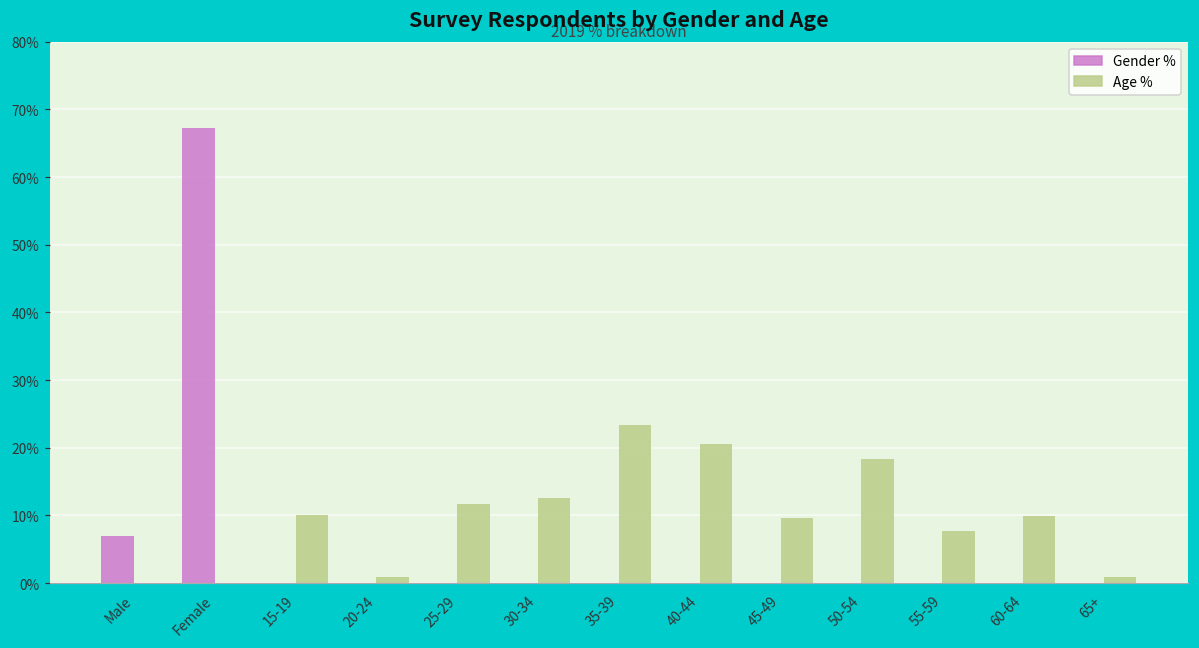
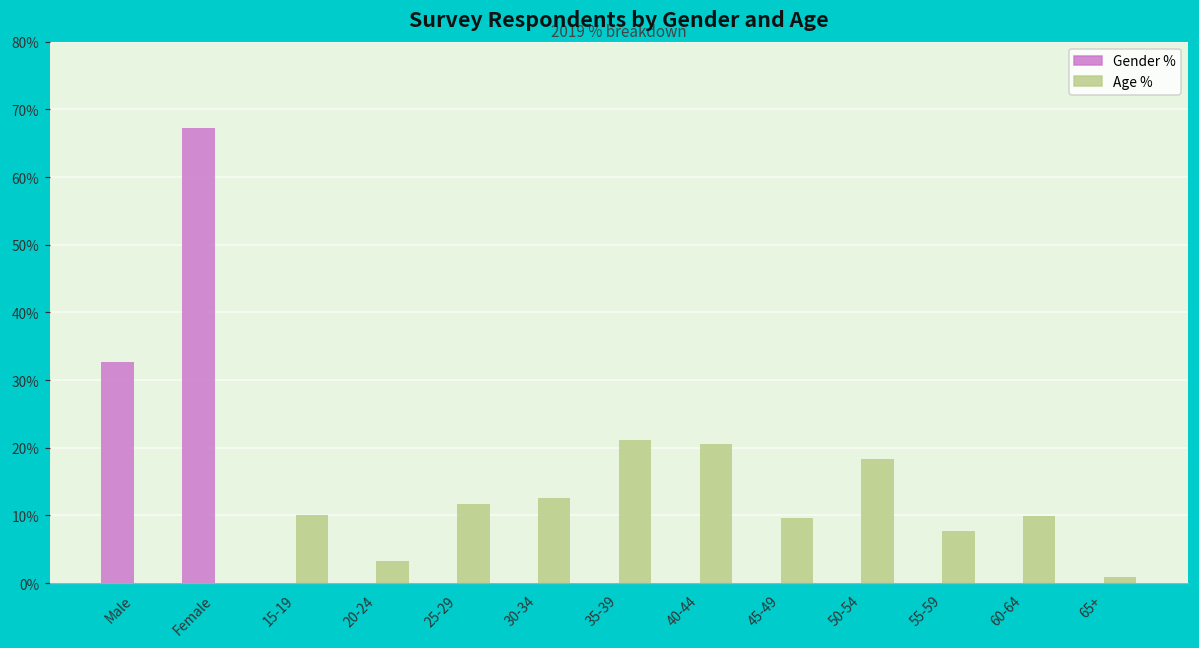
  {
    "Gender %": {
-     "Male": "7%",
+     "Male": "33%",
      "Female": "67%",
      "15-19": "0%",
      "20-24": "0%",
      "25-29": "0%",
      "30-34": "0%",
      "35-39": "0%",
      "40-44": "0%",
      "45-49": "0%",
      "50-54": "0%",
      "55-59": "0%",
      "60-64": "0%",
      "65+": "0%"
    },
    "Age %": {
      "Male": "0%",
      "Female": "0%",
      "15-19": "10%",
-     "20-24": "1%",
+     "20-24": "3%",
      "25-29": "12%",
      "30-34": "13%",
-     "35-39": "23%",
+     "35-39": "21%",
      "40-44": "21%",
      "45-49": "10%",
      "50-54": "18%",
      "55-59": "8%",
      "60-64": "10%",
      "65+": "1%"
    }
  }
